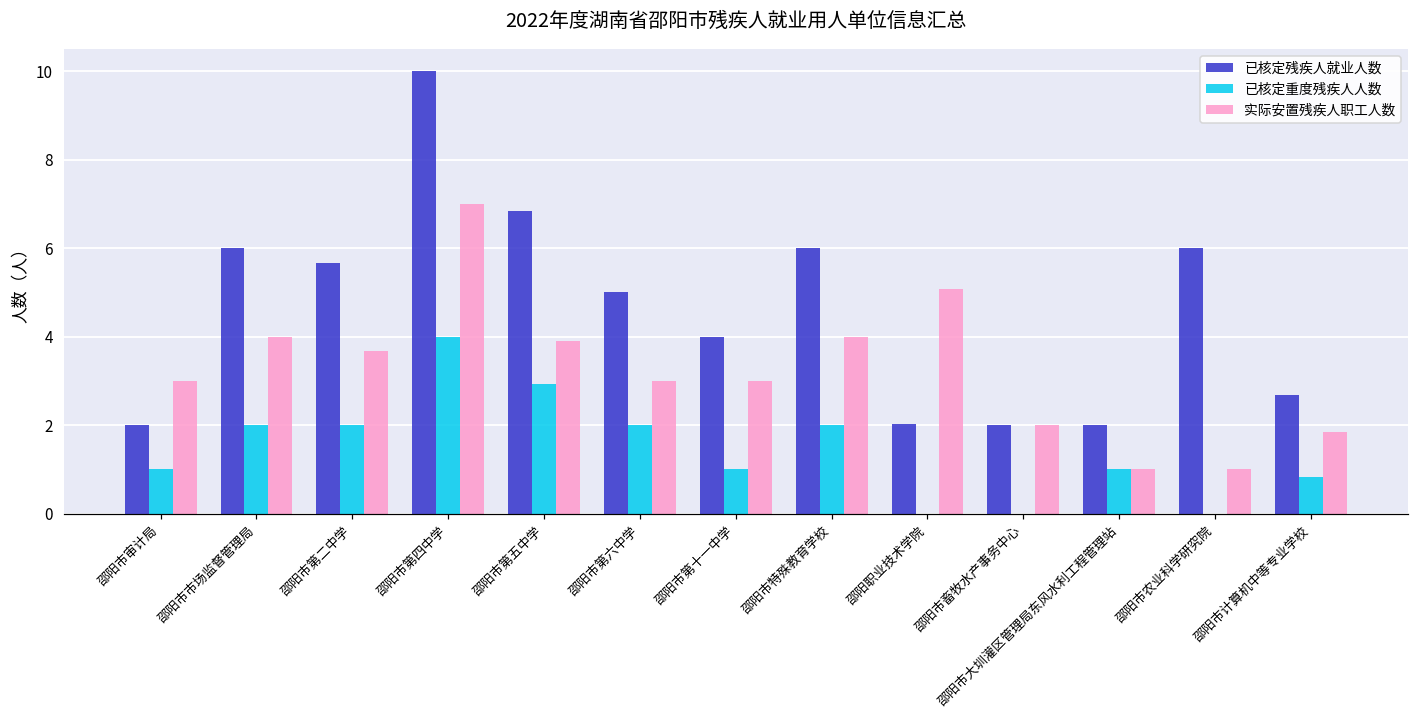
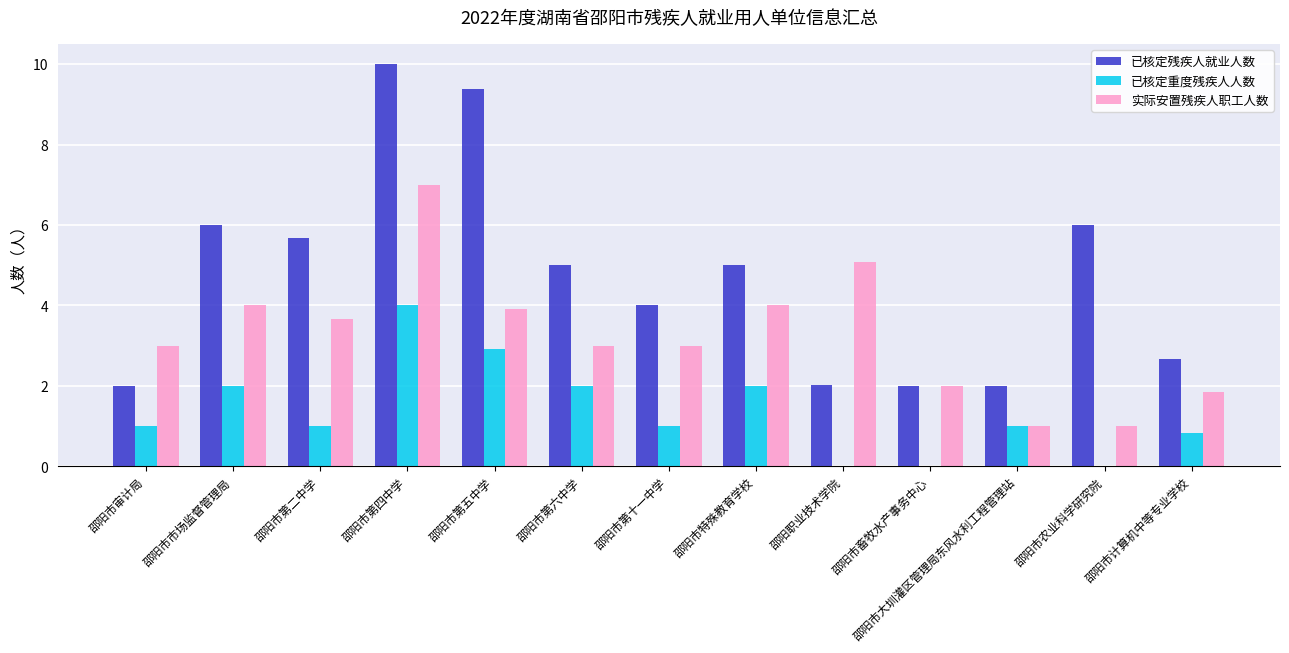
  {
    "已核定残疾人就业人数": {
      "邵阳市审计局": 2.0,
      "邵阳市市场监督管理局": 6.0,
      "邵阳市第二中学": 5.7,
      "邵阳市第四中学": 10.0,
-     "邵阳市第五中学": 6.8,
+     "邵阳市第五中学": 9.4,
      "邵阳市第六中学": 5.0,
      "邵阳市第十一中学": 4.0,
-     "邵阳市特殊教育学校": 6,
+     "邵阳市特殊教育学校": 5,
      "邵阳职业技术学院": 2.0,
      "邵阳市畜牧水产事务中心": 2.0,
      "邵阳市大圳灌区管理局东风水利工程管理站": 2.0,
      "邵阳市农业科学研究院": 6.0,
      "邵阳市计算机中等专业学校": 2.7
    },
    "已核定重度残疾人人数": {
      "邵阳市审计局": 1,
      "邵阳市市场监督管理局": 2,
-     "邵阳市第二中学": 2,
+     "邵阳市第二中学": 1,
      "邵阳市第四中学": 4,
      "邵阳市第五中学": 2.9,
      "邵阳市第六中学": 2,
      "邵阳市第十一中学": 1,
      "邵阳市特殊教育学校": 2,
      "邵阳职业技术学院": 0,
      "邵阳市畜牧水产事务中心": 0,
      "邵阳市大圳灌区管理局东风水利工程管理站": 1,
      "邵阳市农业科学研究院": 0,
      "邵阳市计算机中等专业学校": 0.8
    },
    "实际安置残疾人职工人数": {
      "邵阳市审计局": 3.0,
      "邵阳市市场监督管理局": 4.0,
      "邵阳市第二中学": 3.7,
      "邵阳市第四中学": 7.0,
      "邵阳市第五中学": 3.9,
      "邵阳市第六中学": 3.0,
      "邵阳市第十一中学": 3.0,
      "邵阳市特殊教育学校": 4.0,
      "邵阳职业技术学院": 5.1,
      "邵阳市畜牧水产事务中心": 2.0,
      "邵阳市大圳灌区管理局东风水利工程管理站": 1.0,
      "邵阳市农业科学研究院": 1.0,
      "邵阳市计算机中等专业学校": 1.8
    }
  }
